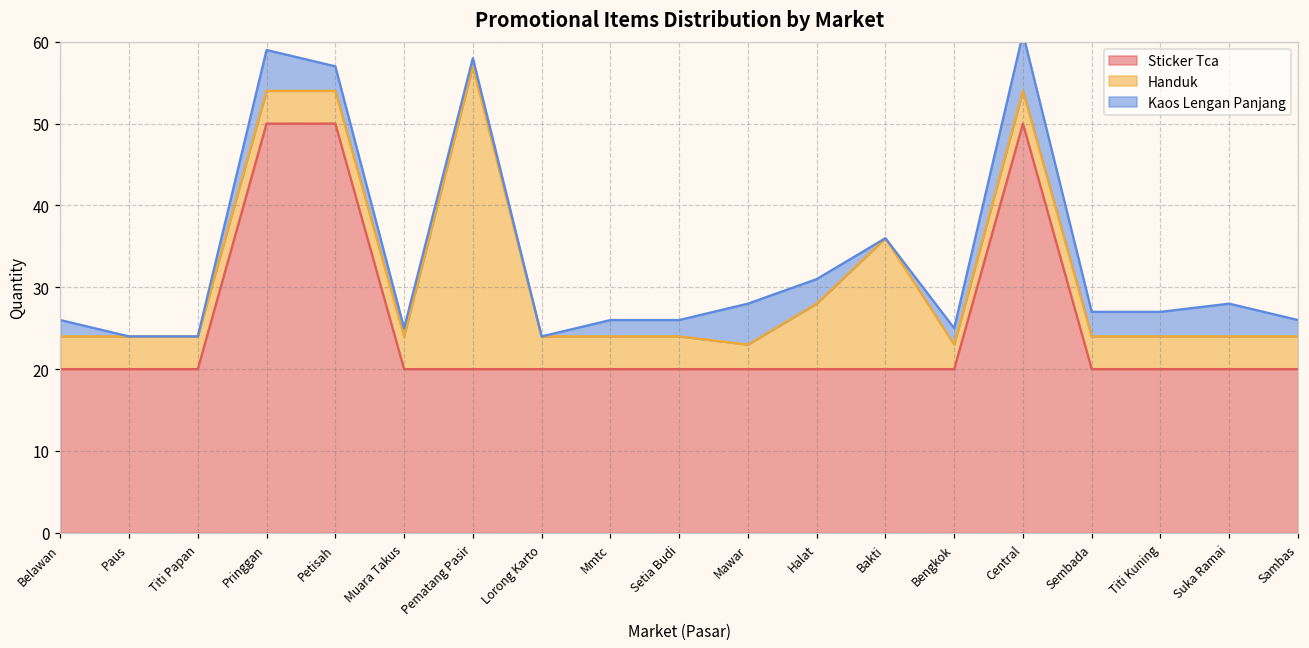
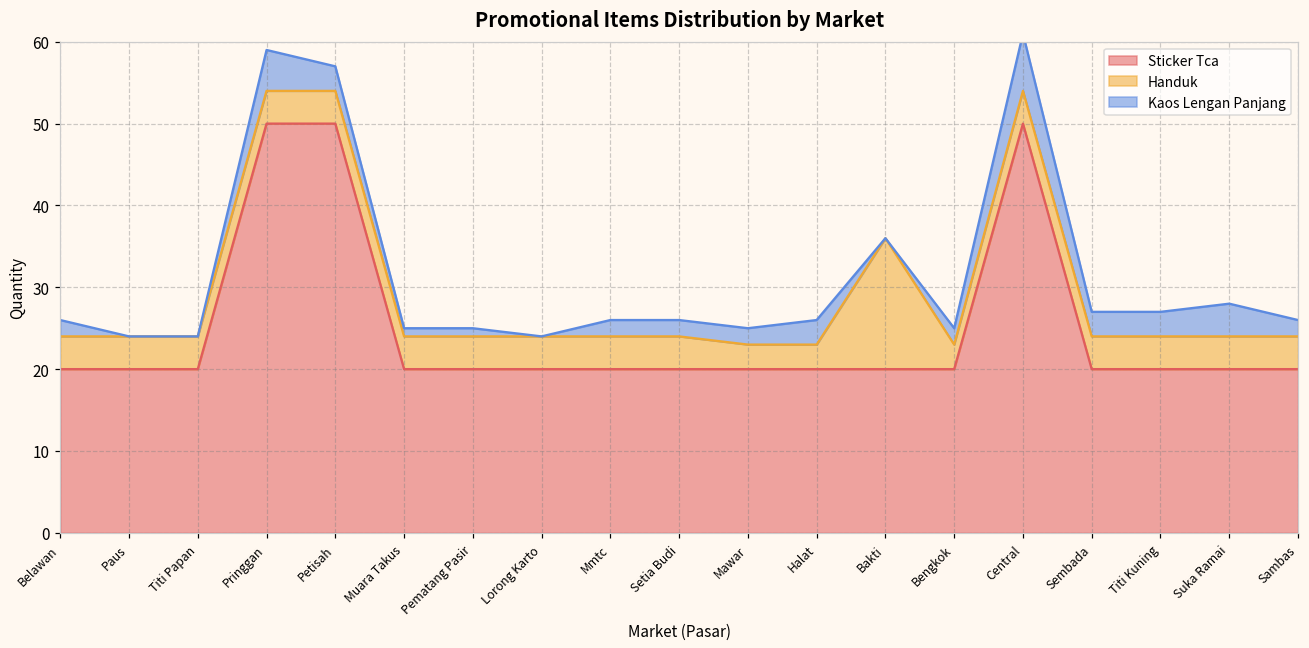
  {
    "Sticker Tca": {
      "Belawan": 20,
      "Paus": 20,
      "Titi Papan": 20,
      "Pringgan": 50,
      "Petisah": 50,
      "Muara Takus": 20,
      "Pematang Pasir": 20,
      "Lorong Karto": 20,
      "Mmtc": 20,
      "Setia Budi": 20,
      "Mawar": 20,
      "Halat": 20,
      "Bakti": 20,
      "Bengkok": 20,
      "Central": 50,
      "Sembada": 20,
      "Titi Kuning": 20,
      "Suka Ramai": 20,
      "Sambas": 20
    },
    "Handuk": {
      "Belawan": 4,
      "Pringgan": 4,
      "Petisah": 4,
      "Muara Takus": 4,
-     "Pematang Pasir": 37,
+     "Pematang Pasir": 4,
      "Mmtc": 4,
      "Setia Budi": 4,
      "Mawar": 3,
-     "Halat": 8,
+     "Halat": 3,
      "Bengkok": 3,
      "Central": 4,
      "Sembada": 4,
      "Titi Kuning": 4,
      "Suka Ramai": 4,
      "Sambas": 4
    },
    "Kaos Lengan Panjang": {
      "Belawan": 2,
      "Pringgan": 5,
      "Petisah": 3,
      "Muara Takus": 1,
      "Pematang Pasir": 1,
      "Mmtc": 2,
      "Setia Budi": 2,
-     "Mawar": 5,
+     "Mawar": 2,
      "Halat": 3,
      "Bengkok": 2,
      "Sembada": 3,
      "Titi Kuning": 3,
      "Suka Ramai": 4,
      "Sambas": 2
    }
  }
